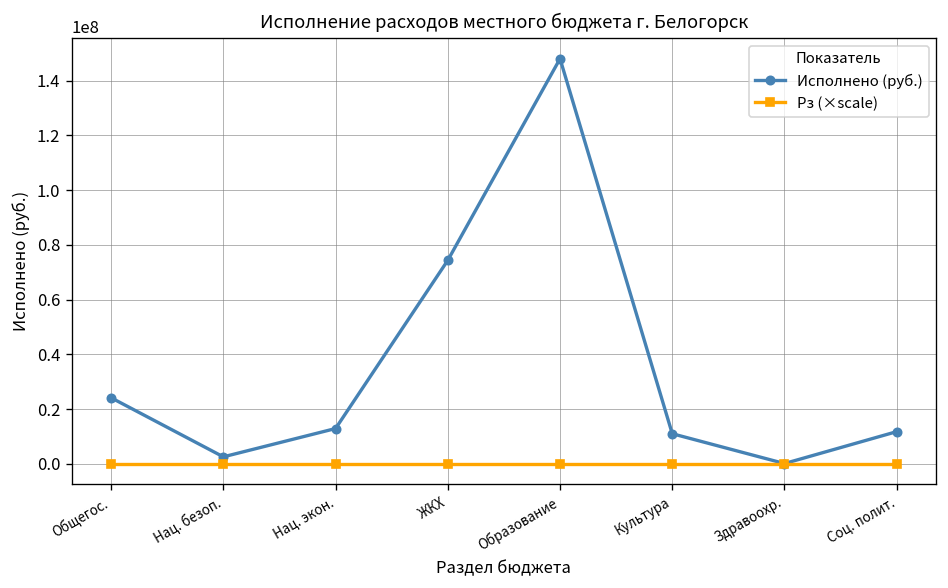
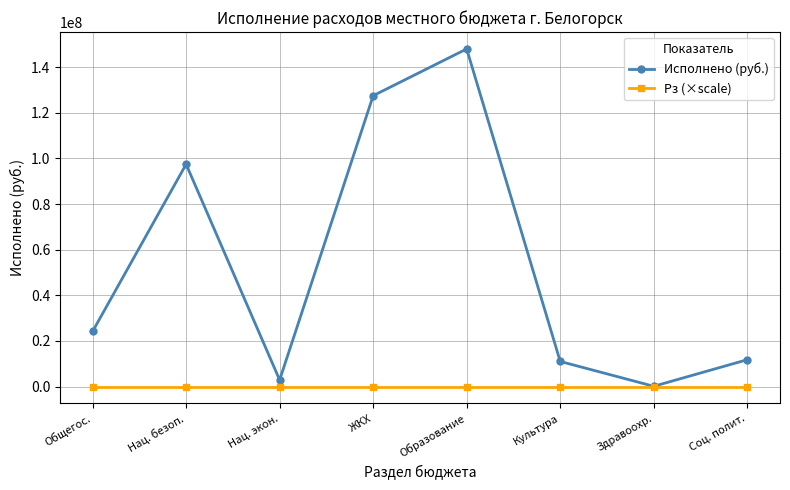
  {
    "Исполнено (руб.)": {
      "Общегос.": 24000000,
-     "Нац. безоп.": 3000000,
-     "Нац. экон.": 13000000,
-     "ЖКХ": 74000000,
+     "Нац. безоп.": 97000000,
+     "Нац. экон.": 3000000,
+     "ЖКХ": 128000000,
      "Образование": 148000000,
      "Культура": 11000000,
      "Соц. полит.": 12000000
    },
    "Рз (×scale)": {
      "Общегос.": 0,
      "Нац. безоп.": 0,
      "Нац. экон.": 0,
      "ЖКХ": 0,
      "Образование": 0,
      "Культура": 0,
      "Соц. полит.": 0
    }
  }
